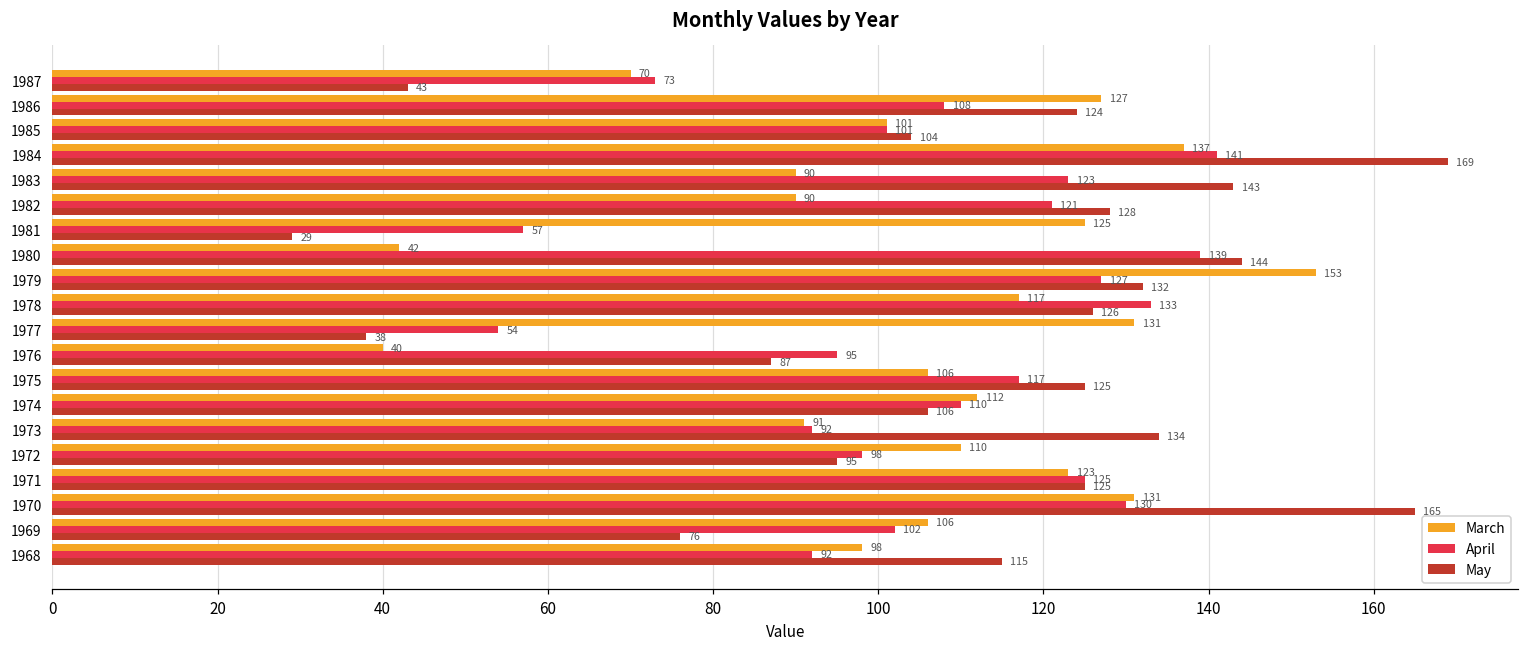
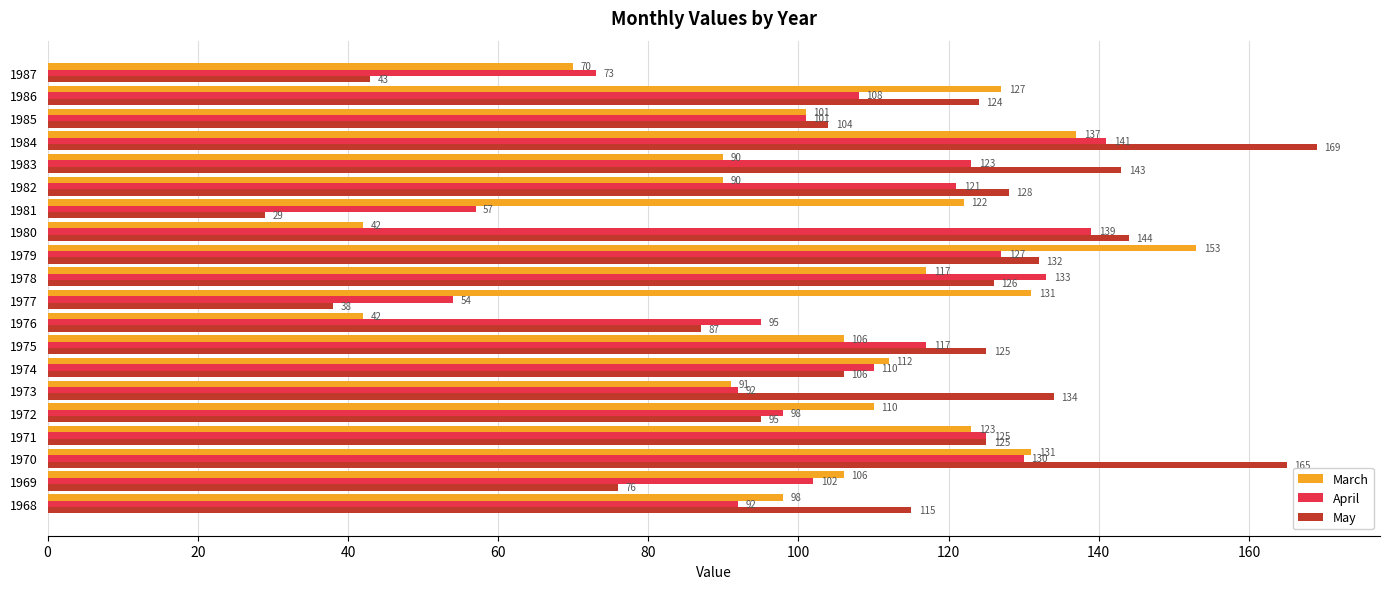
  {
    "March": {
      "1987": 70,
      "1986": 127,
      "1984": 137,
      "1983": 90,
      "1982": 90,
-     "1981": 125,
+     "1981": 122,
      "1980": 42,
      "1979": 153,
      "1978": 117,
      "1977": 131,
-     "1976": 40,
+     "1976": 42,
      "1975": 106,
      "1974": 112,
      "1973": 91,
      "1972": 110,
      "1971": 123,
      "1969": 106,
      "1968": 98
    }
  }
